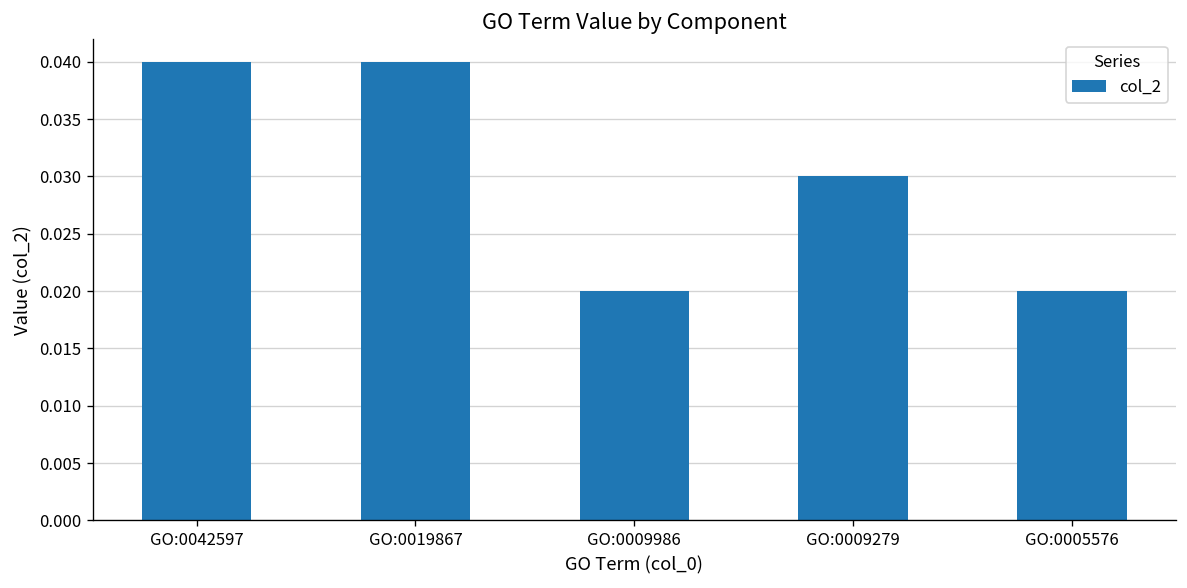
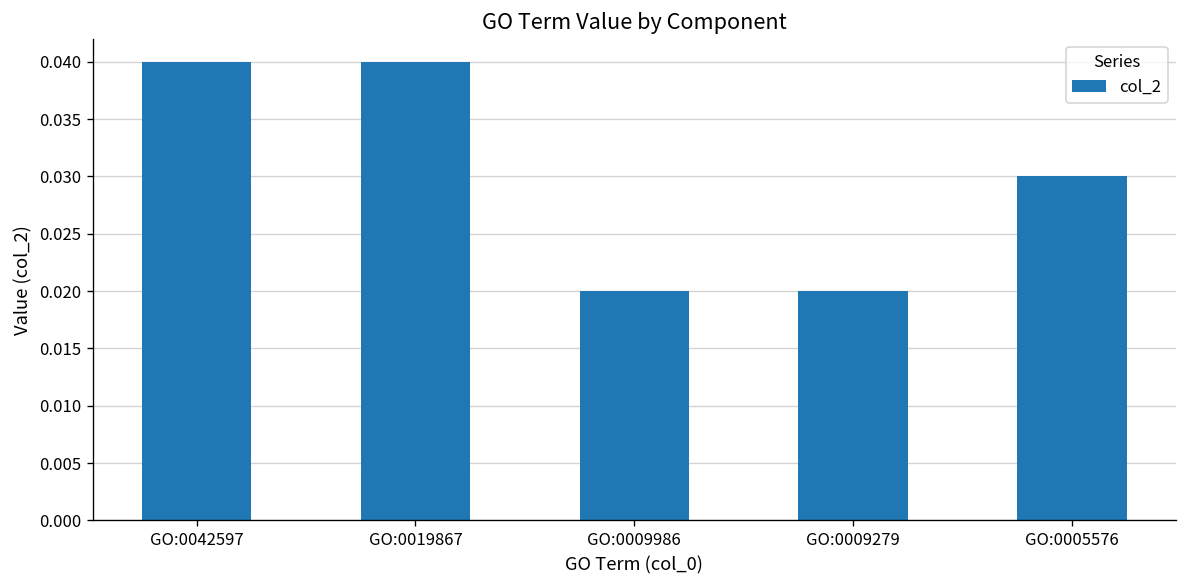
  {
    "GO:0042597": 0.04,
    "GO:0019867": 0.04,
    "GO:0009986": 0.02,
-   "GO:0009279": 0.03,
-   "GO:0005576": 0.02
+   "GO:0009279": 0.02,
+   "GO:0005576": 0.03
  }
